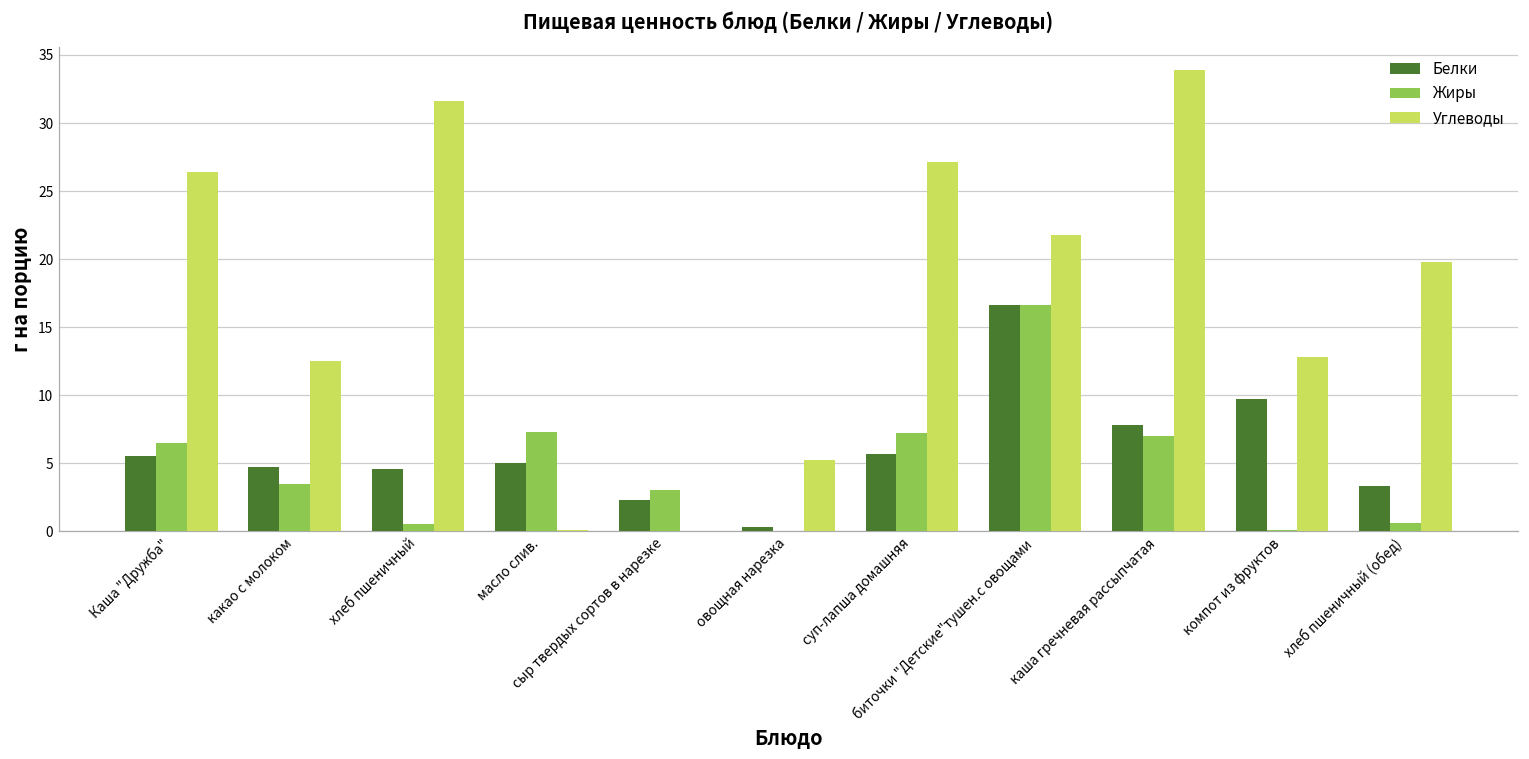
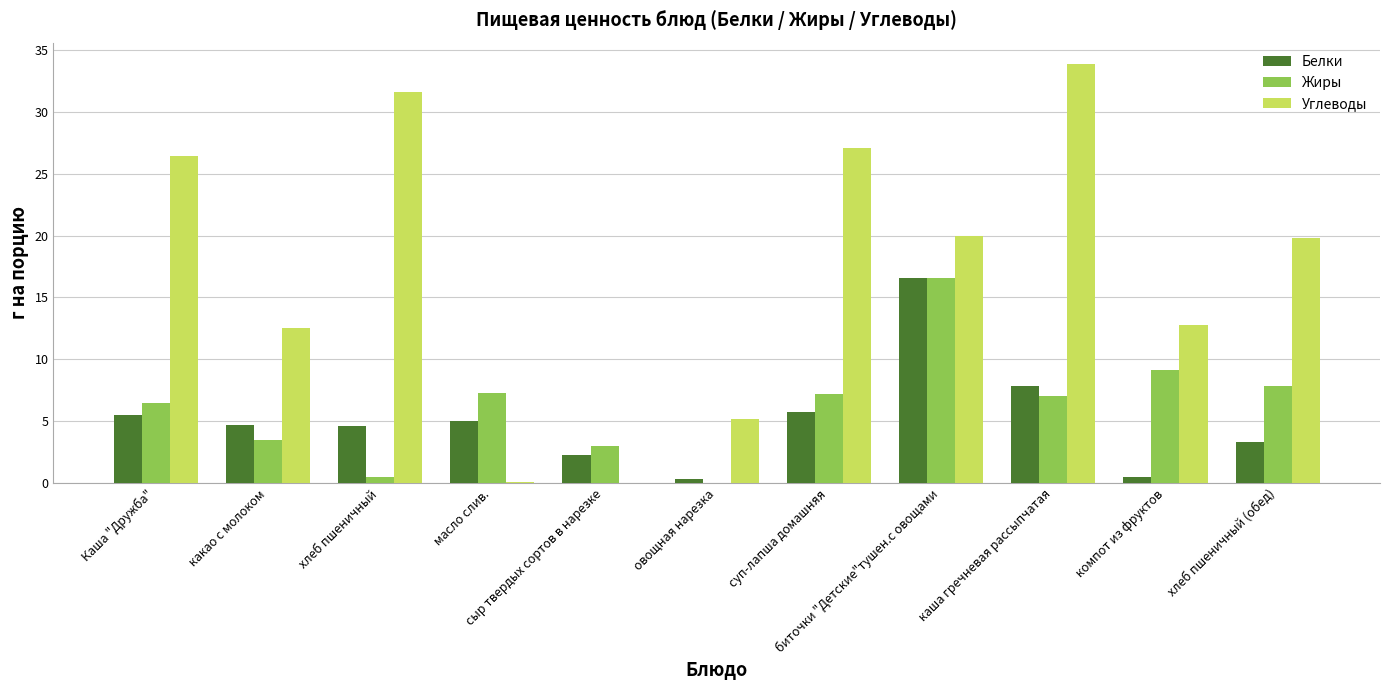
  {
    "Белки": {
      "Каша \"Дружба\"": 5.5,
      "какао с молоком": 4.7,
      "хлеб пшеничный": 4.6,
      "масло слив.": 5.0,
      "сыр твердых сортов в нарезке": 2.3,
      "овощная нарезка": 0.3,
      "суп-лапша домашняя": 5.7,
      "биточки \"Детские\"тушен.с овощами": 16.6,
      "каша гречневая рассыпчатая": 7.8,
-     "компот из фруктов": 9.7,
+     "компот из фруктов": 0.5,
      "хлеб пшеничный (обед)": 3.3
    },
    "Жиры": {
      "Каша \"Дружба\"": 6.5,
      "какао с молоком": 3.5,
      "хлеб пшеничный": 0.5,
      "масло слив.": 7.3,
      "сыр твердых сортов в нарезке": 3.0,
      "овощная нарезка": 0.0,
      "суп-лапша домашняя": 7.2,
      "биточки \"Детские\"тушен.с овощами": 16.6,
      "каша гречневая рассыпчатая": 7.0,
-     "компот из фруктов": 0.1,
-     "хлеб пшеничный (обед)": 0.6
+     "компот из фруктов": 9.1,
+     "хлеб пшеничный (обед)": 7.8
    },
    "Углеводы": {
      "Каша \"Дружба\"": 26.4,
      "какао с молоком": 12.5,
      "хлеб пшеничный": 31.6,
      "сыр твердых сортов в нарезке": 0.0,
      "овощная нарезка": 5.2,
      "суп-лапша домашняя": 27.1,
-     "биточки \"Детские\"тушен.с овощами": 21.8,
+     "биточки \"Детские\"тушен.с овощами": 20.0,
      "каша гречневая рассыпчатая": 33.9,
      "компот из фруктов": 12.8,
      "хлеб пшеничный (обед)": 19.8
    }
  }
